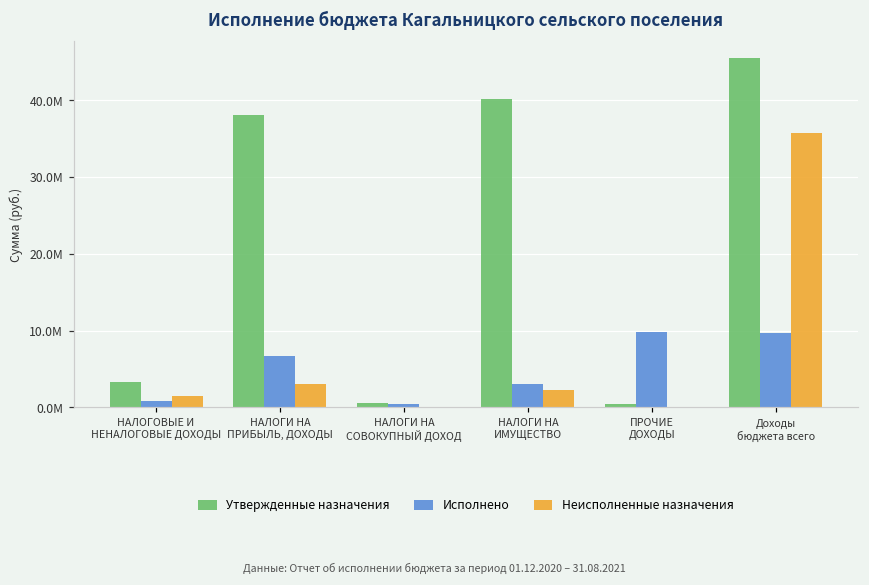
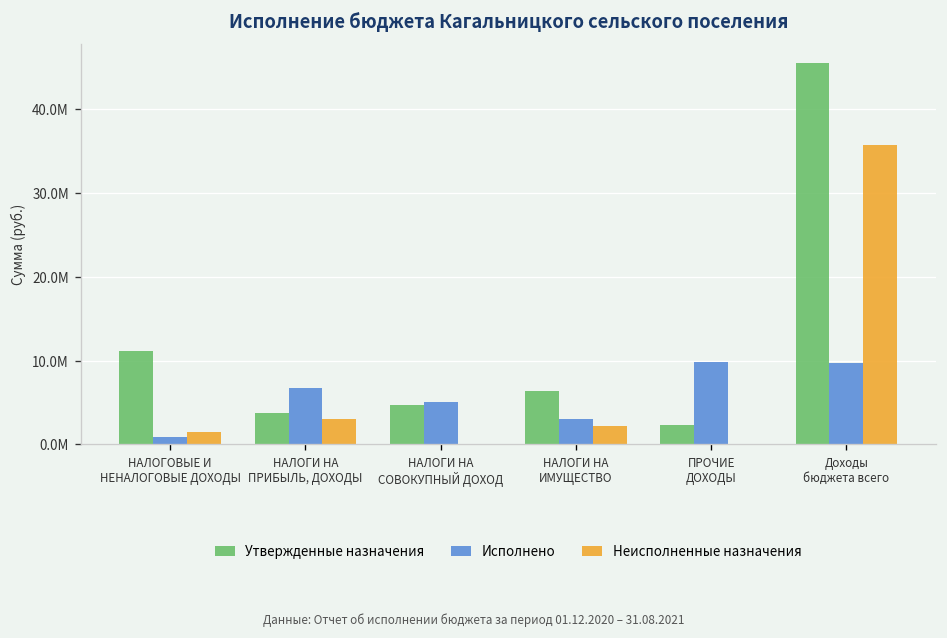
  {
    "Утвержденные назначения": {
-     "НАЛОГОВЫЕ И НЕНАЛОГОВЫЕ ДОХОДЫ": 3000000,
-     "НАЛОГИ НА ПРИБЫЛЬ, ДОХОДЫ": 38000000,
-     "НАЛОГИ НА СОВОКУПНЫЙ ДОХОД": 1000000,
-     "НАЛОГИ НА ИМУЩЕСТВО": 40000000,
-     "ПРОЧИЕ ДОХОДЫ": 0,
+     "НАЛОГОВЫЕ И НЕНАЛОГОВЫЕ ДОХОДЫ": 11000000,
+     "НАЛОГИ НА ПРИБЫЛЬ, ДОХОДЫ": 4000000,
+     "НАЛОГИ НА СОВОКУПНЫЙ ДОХОД": 5000000,
+     "НАЛОГИ НА ИМУЩЕСТВО": 6000000,
+     "ПРОЧИЕ ДОХОДЫ": 2000000,
      "Доходы бюджета всего": 45000000
    },
    "Исполнено": {
      "НАЛОГОВЫЕ И НЕНАЛОГОВЫЕ ДОХОДЫ": 1000000,
      "НАЛОГИ НА ПРИБЫЛЬ, ДОХОДЫ": 7000000,
-     "НАЛОГИ НА СОВОКУПНЫЙ ДОХОД": 1000000,
+     "НАЛОГИ НА СОВОКУПНЫЙ ДОХОД": 5000000,
      "НАЛОГИ НА ИМУЩЕСТВО": 3000000,
      "ПРОЧИЕ ДОХОДЫ": 10000000,
      "Доходы бюджета всего": 10000000
    },
    "Неисполненные назначения": {
      "НАЛОГОВЫЕ И НЕНАЛОГОВЫЕ ДОХОДЫ": 2000000,
      "НАЛОГИ НА ПРИБЫЛЬ, ДОХОДЫ": 3000000,
      "НАЛОГИ НА ИМУЩЕСТВО": 2000000,
      "ПРОЧИЕ ДОХОДЫ": 0,
      "Доходы бюджета всего": 36000000
    }
  }
